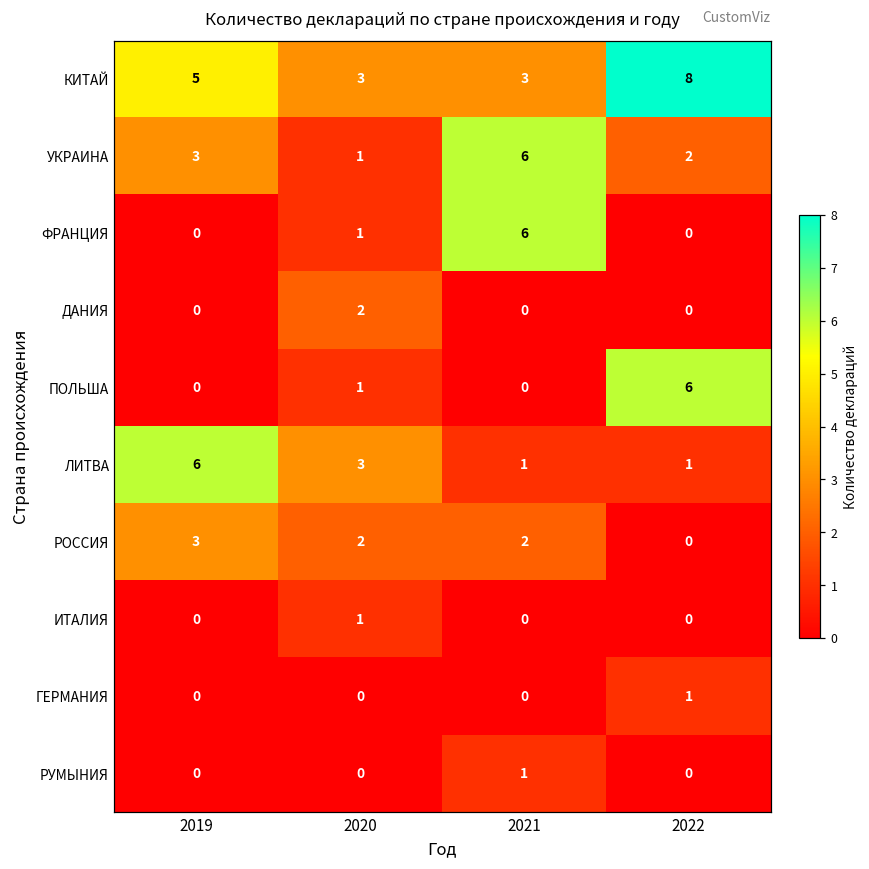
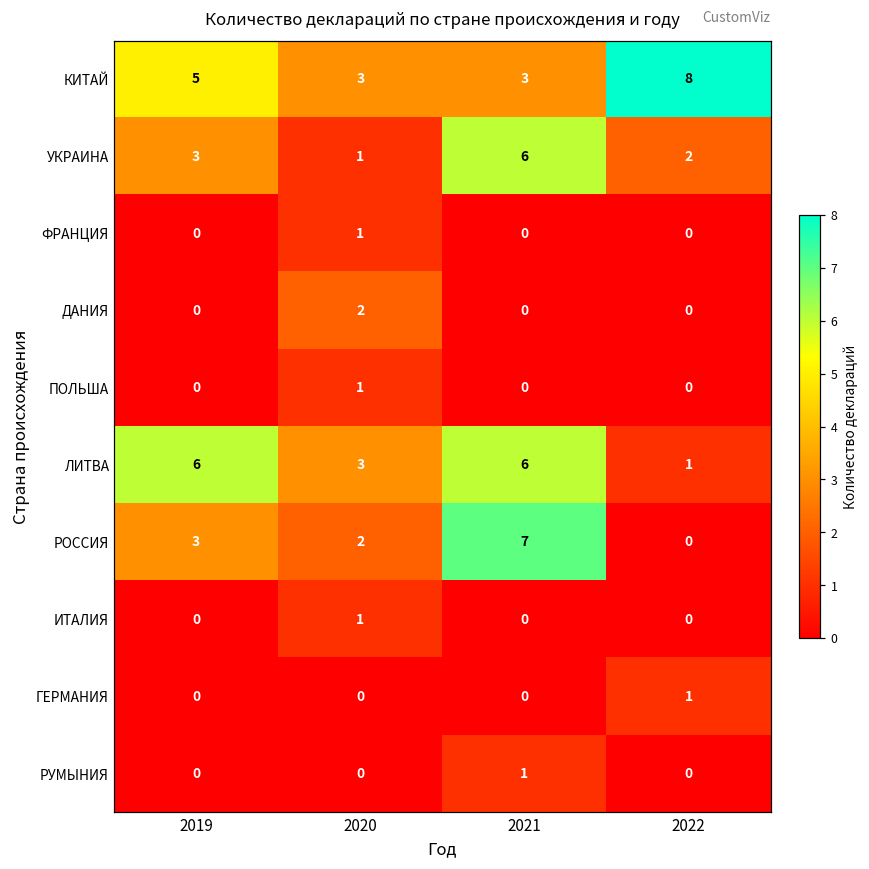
  {
    "КИТАЙ": {
      "2019": 5,
      "2020": 3,
      "2021": 3,
      "2022": 8
    },
    "УКРАИНА": {
      "2019": 3,
      "2020": 1,
      "2021": 6,
      "2022": 2
    },
    "ФРАНЦИЯ": {
      "2019": 0,
      "2020": 1,
-     "2021": 6,
+     "2021": 0,
      "2022": 0
    },
    "ДАНИЯ": {
      "2019": 0,
      "2020": 2,
      "2021": 0,
      "2022": 0
    },
    "ПОЛЬША": {
      "2019": 0,
      "2020": 1,
      "2021": 0,
-     "2022": 6
+     "2022": 0
    },
    "ЛИТВА": {
      "2019": 6,
      "2020": 3,
-     "2021": 1,
+     "2021": 6,
      "2022": 1
    },
    "РОССИЯ": {
      "2019": 3,
      "2020": 2,
-     "2021": 2,
+     "2021": 7,
      "2022": 0
    },
    "ИТАЛИЯ": {
      "2019": 0,
      "2020": 1,
      "2021": 0,
      "2022": 0
    },
    "ГЕРМАНИЯ": {
      "2019": 0,
      "2020": 0,
      "2021": 0,
      "2022": 1
    },
    "РУМЫНИЯ": {
      "2019": 0,
      "2020": 0,
      "2021": 1,
      "2022": 0
    }
  }
